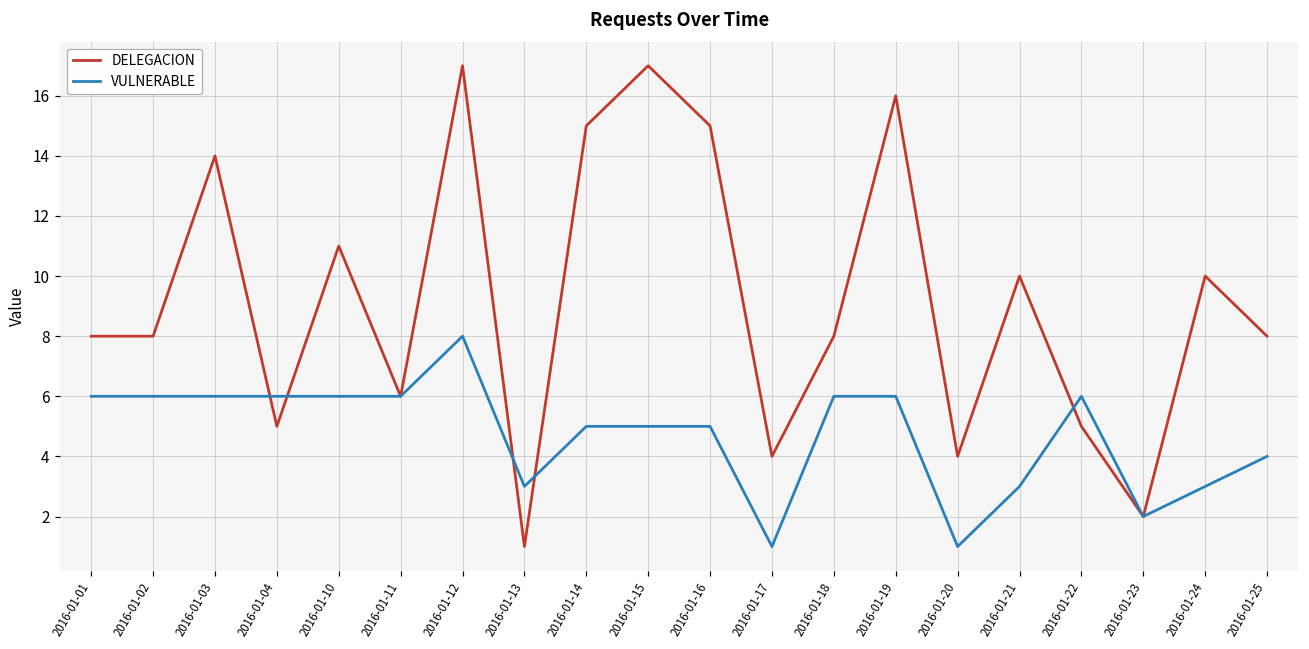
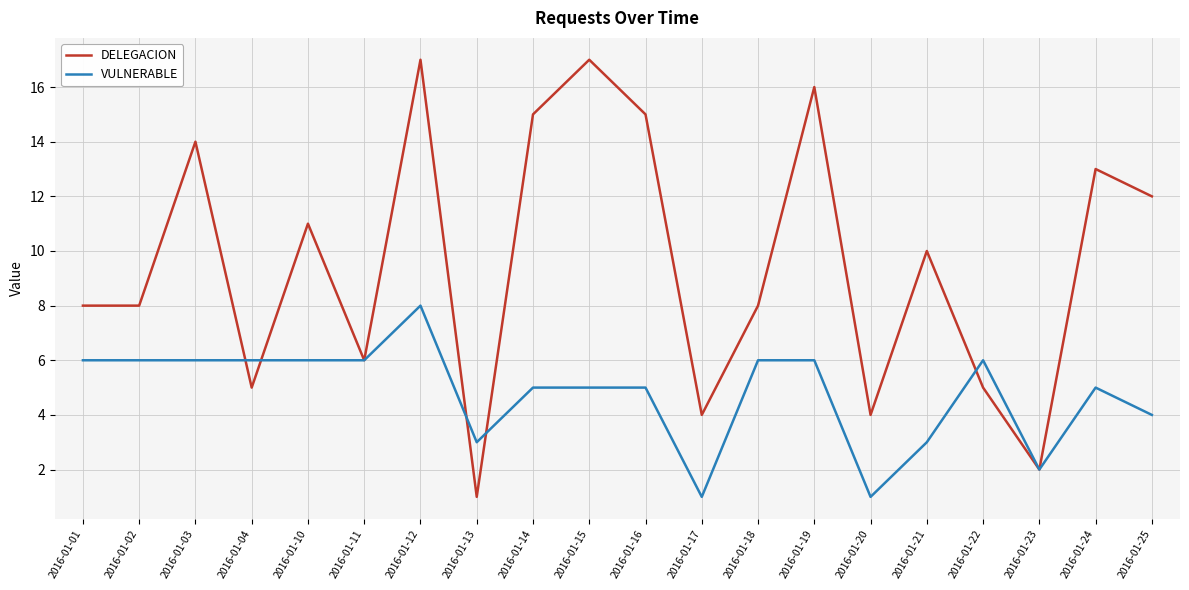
  {
    "DELEGACION": {
      "2016-01-01": 8,
      "2016-01-02": 8,
      "2016-01-03": 14,
      "2016-01-04": 5,
      "2016-01-10": 11,
      "2016-01-12": 17,
      "2016-01-13": 1,
      "2016-01-14": 15,
      "2016-01-15": 17,
      "2016-01-16": 15,
      "2016-01-17": 4,
      "2016-01-18": 8,
      "2016-01-19": 16,
      "2016-01-20": 4,
      "2016-01-21": 10,
      "2016-01-22": 5,
-     "2016-01-24": 10,
-     "2016-01-25": 8
+     "2016-01-24": 13,
+     "2016-01-25": 12
    },
    "VULNERABLE": {
      "2016-01-01": 6,
      "2016-01-02": 6,
      "2016-01-03": 6,
      "2016-01-04": 6,
      "2016-01-10": 6,
      "2016-01-12": 8,
      "2016-01-13": 3,
      "2016-01-14": 5,
      "2016-01-15": 5,
      "2016-01-16": 5,
      "2016-01-17": 1,
      "2016-01-18": 6,
      "2016-01-19": 6,
      "2016-01-20": 1,
      "2016-01-21": 3,
      "2016-01-22": 6,
-     "2016-01-24": 3,
+     "2016-01-24": 5,
      "2016-01-25": 4
    }
  }
